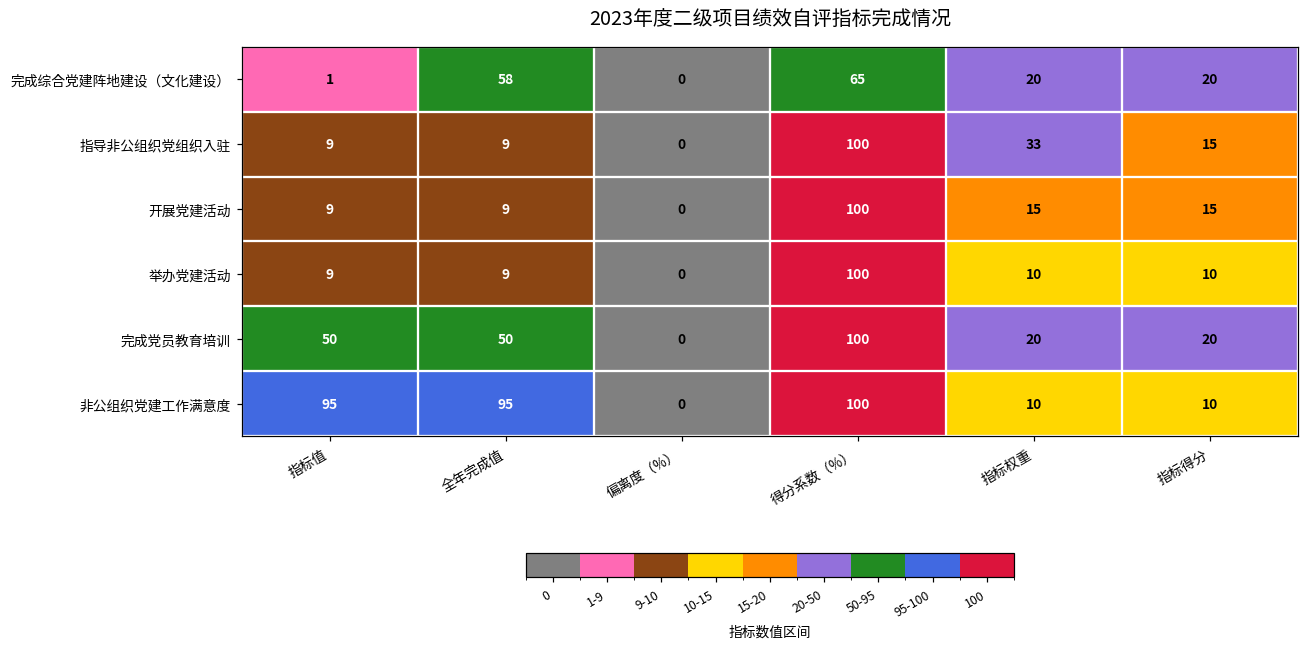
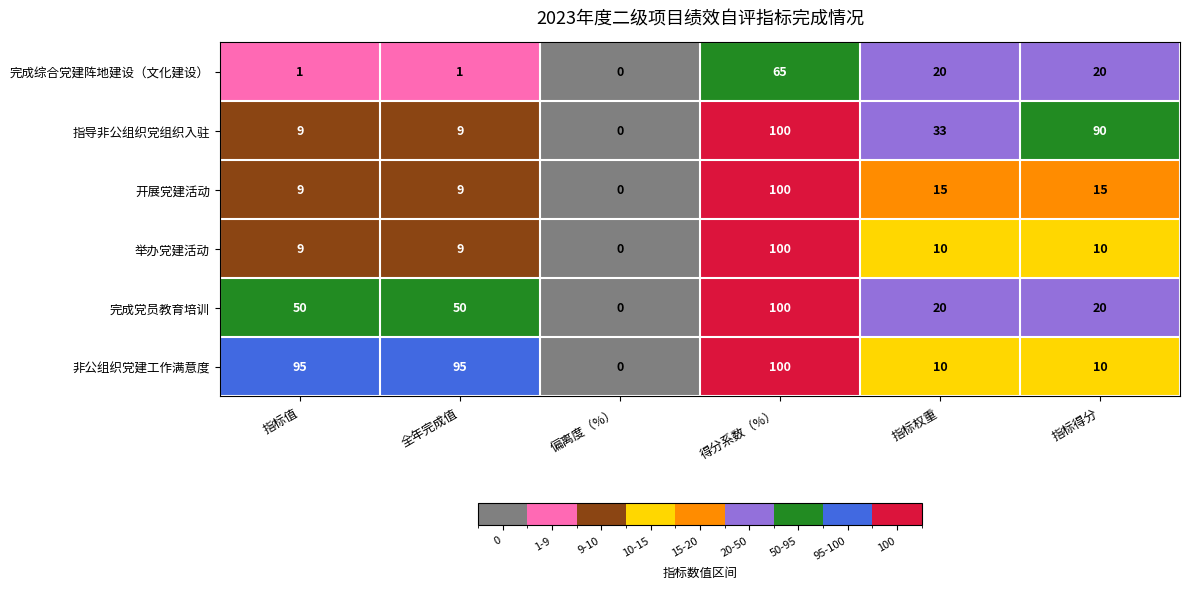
  {
    "完成综合党建阵地建设（文化建设）": {
      "指标值": 1,
-     "全年完成值": 58,
+     "全年完成值": 1,
      "偏离度（%）": 0,
      "得分系数（%）": 65,
      "指标权重": 20,
      "指标得分": 20
    },
    "指导非公组织党组织入驻": {
      "指标值": 9,
      "全年完成值": 9,
      "偏离度（%）": 0,
      "得分系数（%）": 100,
      "指标权重": 33,
-     "指标得分": 15
+     "指标得分": 90
    },
    "开展党建活动": {
      "指标值": 9,
      "全年完成值": 9,
      "偏离度（%）": 0,
      "得分系数（%）": 100,
      "指标权重": 15,
      "指标得分": 15
    },
    "举办党建活动": {
      "指标值": 9,
      "全年完成值": 9,
      "偏离度（%）": 0,
      "得分系数（%）": 100,
      "指标权重": 10,
      "指标得分": 10
    },
    "完成党员教育培训": {
      "指标值": 50,
      "全年完成值": 50,
      "偏离度（%）": 0,
      "得分系数（%）": 100,
      "指标权重": 20,
      "指标得分": 20
    },
    "非公组织党建工作满意度": {
      "指标值": 95,
      "全年完成值": 95,
      "偏离度（%）": 0,
      "得分系数（%）": 100,
      "指标权重": 10,
      "指标得分": 10
    }
  }
